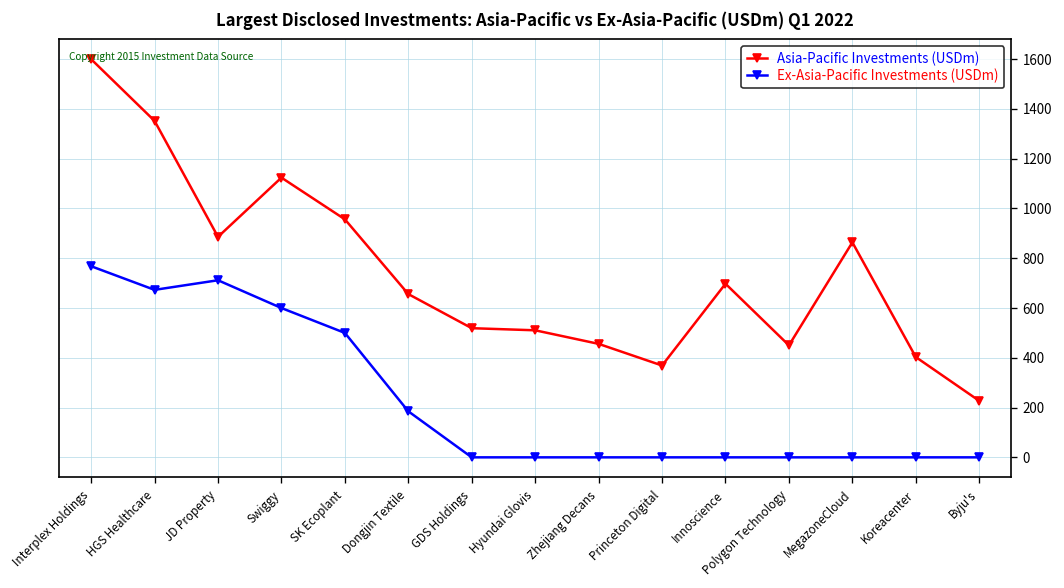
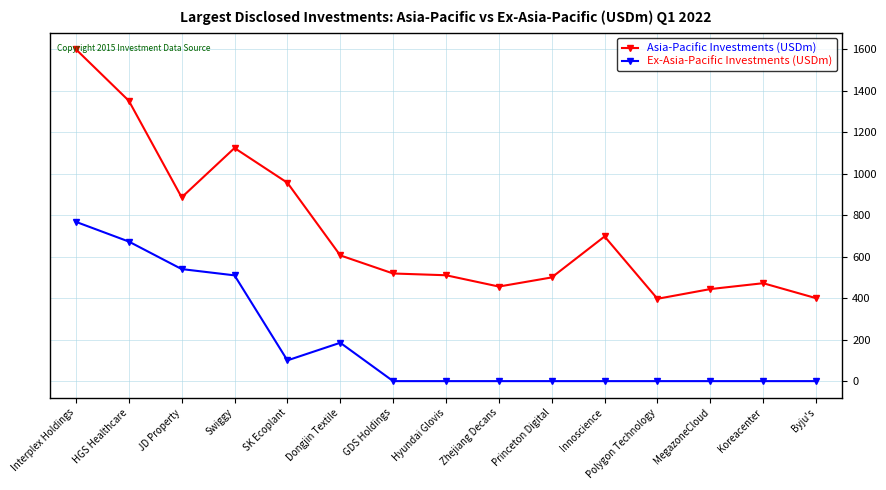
  {
    "Asia-Pacific Investments (USDm)": {
      "HGS Healthcare": 1350,
      "JD Property": 890,
      "Swiggy": 1120,
      "SK Ecoplant": 960,
-     "Dongjin Textile": 660,
+     "Dongjin Textile": 610,
      "GDS Holdings": 520,
      "Hyundai Glovis": 510,
      "Zhejiang Decans": 460,
-     "Princeton Digital": 370,
+     "Princeton Digital": 500,
      "Innoscience": 700,
-     "Polygon Technology": 450,
-     "MegazoneCloud": 860,
-     "Koreacenter": 400,
-     "Byju's": 230
+     "Polygon Technology": 400,
+     "MegazoneCloud": 440,
+     "Koreacenter": 470,
+     "Byju's": 400
    },
    "Ex-Asia-Pacific Investments (USDm)": {
      "Interplex Holdings": 770,
      "HGS Healthcare": 670,
-     "JD Property": 710,
-     "Swiggy": 600,
-     "SK Ecoplant": 500,
+     "JD Property": 540,
+     "Swiggy": 510,
+     "SK Ecoplant": 100,
      "Dongjin Textile": 190,
      "GDS Holdings": 0,
      "Hyundai Glovis": 0,
      "Zhejiang Decans": 0,
      "Princeton Digital": 0,
      "Innoscience": 0,
      "Polygon Technology": 0,
      "MegazoneCloud": 0,
      "Koreacenter": 0,
      "Byju's": 0
    }
  }
